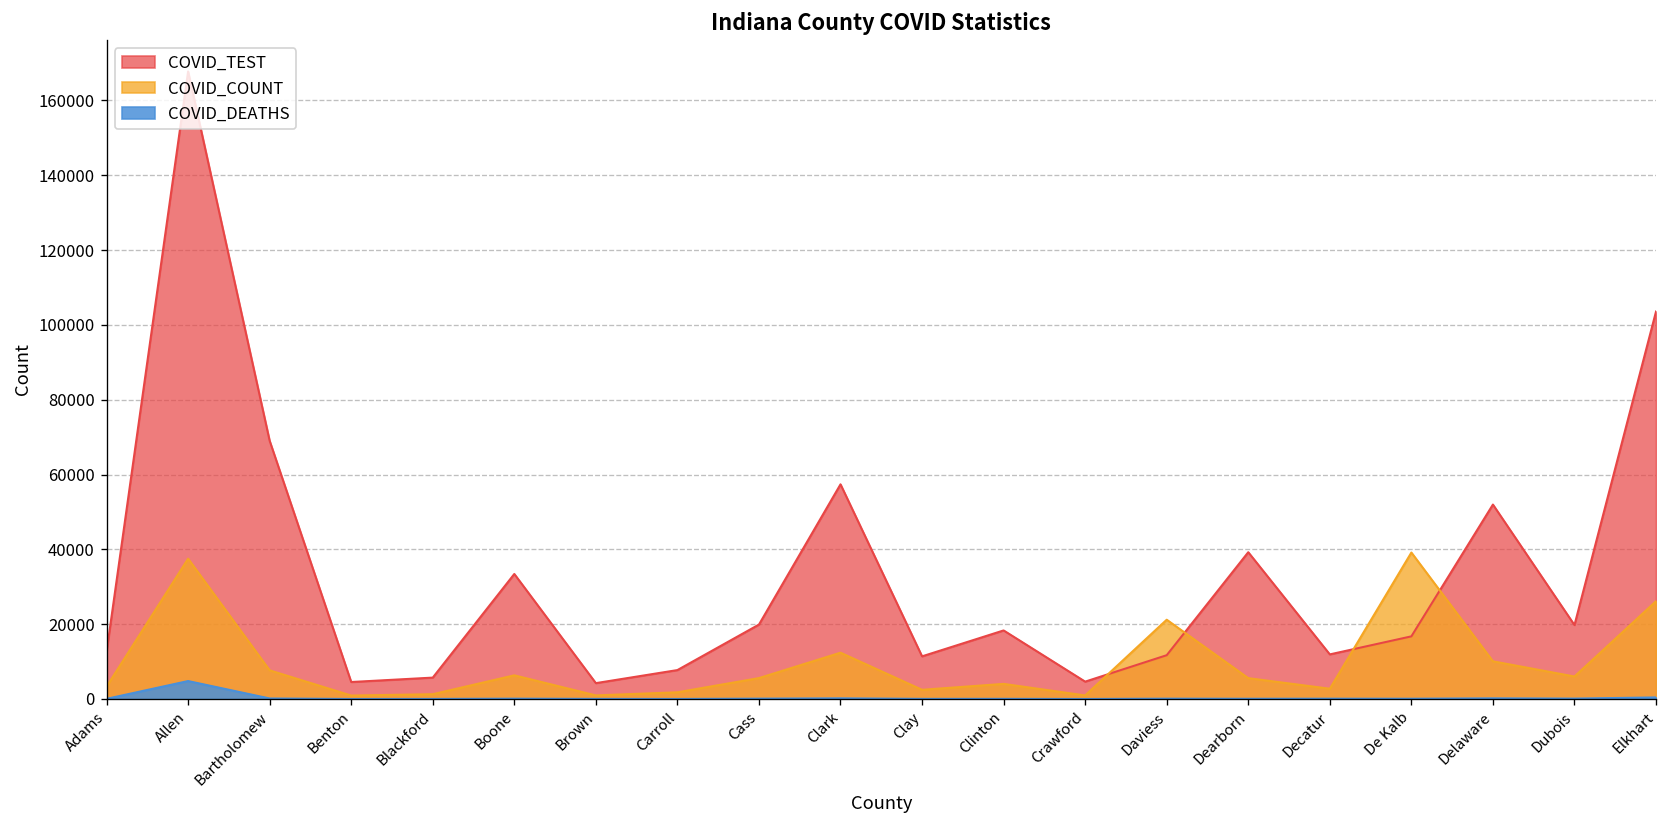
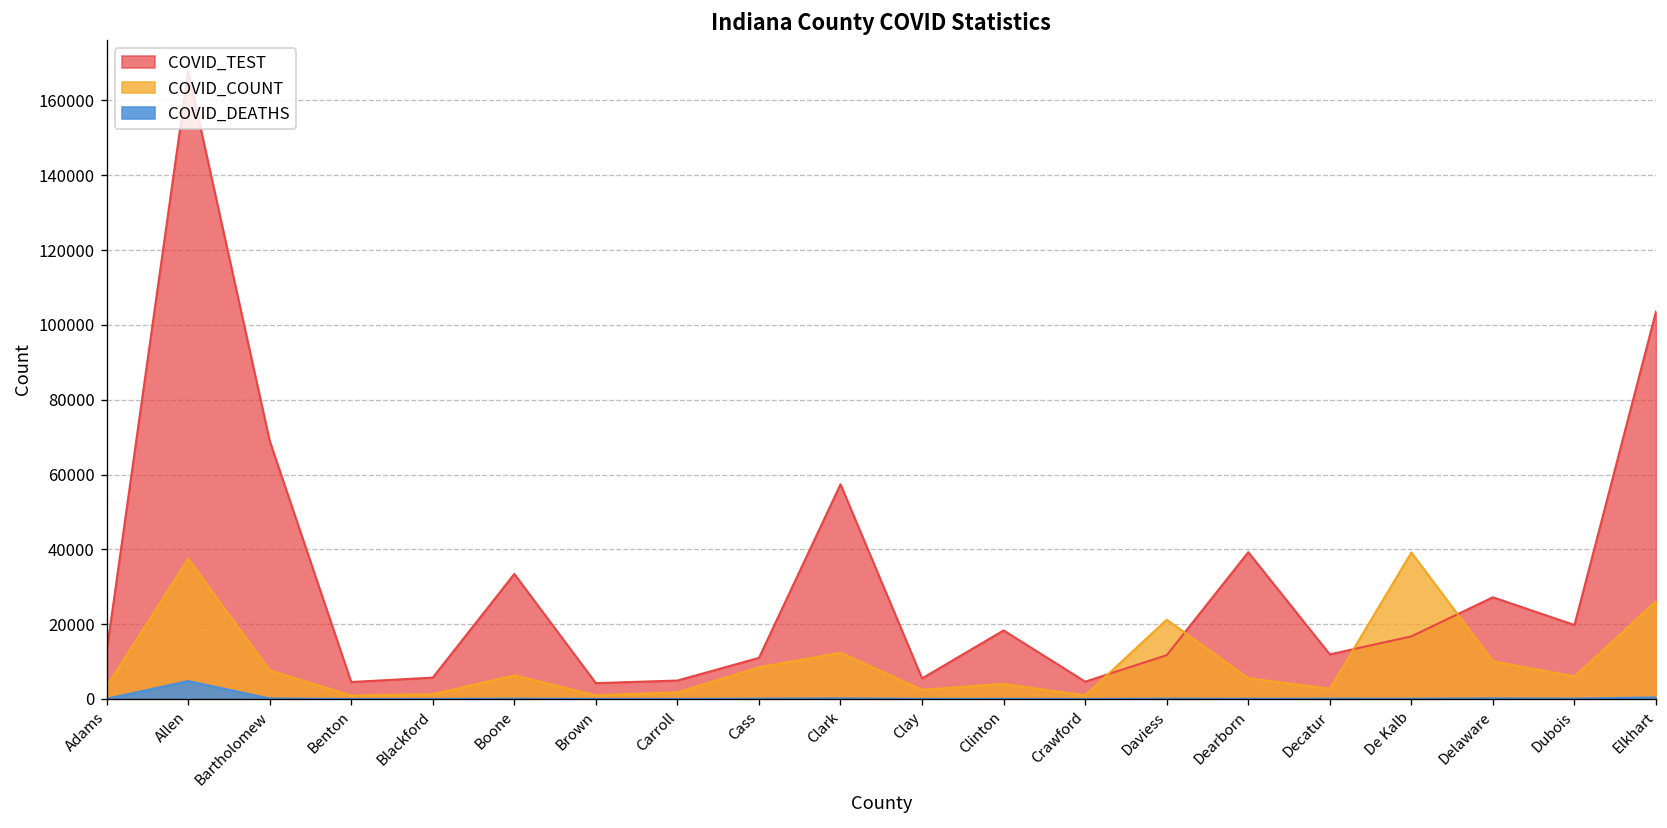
  {
    "COVID_TEST": {
      "Adams": 13000,
      "Bartholomew": 69000,
      "Benton": 5000,
      "Blackford": 6000,
      "Boone": 33000,
      "Brown": 4000,
-     "Carroll": 8000,
-     "Cass": 20000,
+     "Carroll": 5000,
+     "Cass": 11000,
      "Clark": 57000,
-     "Clay": 11000,
+     "Clay": 6000,
      "Clinton": 18000,
      "Crawford": 5000,
      "Daviess": 12000,
      "Dearborn": 39000,
      "Decatur": 12000,
      "De Kalb": 17000,
-     "Delaware": 52000,
+     "Delaware": 27000,
      "Dubois": 20000,
      "Elkhart": 104000
    },
    "COVID_COUNT": {
      "Adams": 3000,
      "Allen": 38000,
      "Bartholomew": 8000,
      "Benton": 1000,
      "Blackford": 1000,
      "Boone": 6000,
      "Brown": 1000,
      "Carroll": 2000,
-     "Cass": 6000,
+     "Cass": 8000,
      "Clark": 12000,
      "Clay": 2000,
      "Clinton": 4000,
      "Crawford": 1000,
      "Daviess": 21000,
      "Dearborn": 6000,
      "Decatur": 3000,
      "De Kalb": 39000,
      "Delaware": 10000,
      "Dubois": 6000,
      "Elkhart": 26000
    },
    "COVID_DEATHS": {
      "Adams": 0,
      "Allen": 5000,
      "Bartholomew": 0,
      "Benton": 0,
      "Blackford": 0,
      "Boone": 0,
      "Brown": 0,
      "Carroll": 0,
      "Cass": 0,
      "Clark": 0,
      "Clay": 0,
      "Clinton": 0,
      "Crawford": 0,
      "Daviess": 0,
      "Dearborn": 0,
      "Decatur": 0,
      "De Kalb": 0,
      "Delaware": 0,
      "Dubois": 0,
      "Elkhart": 0
    }
  }
